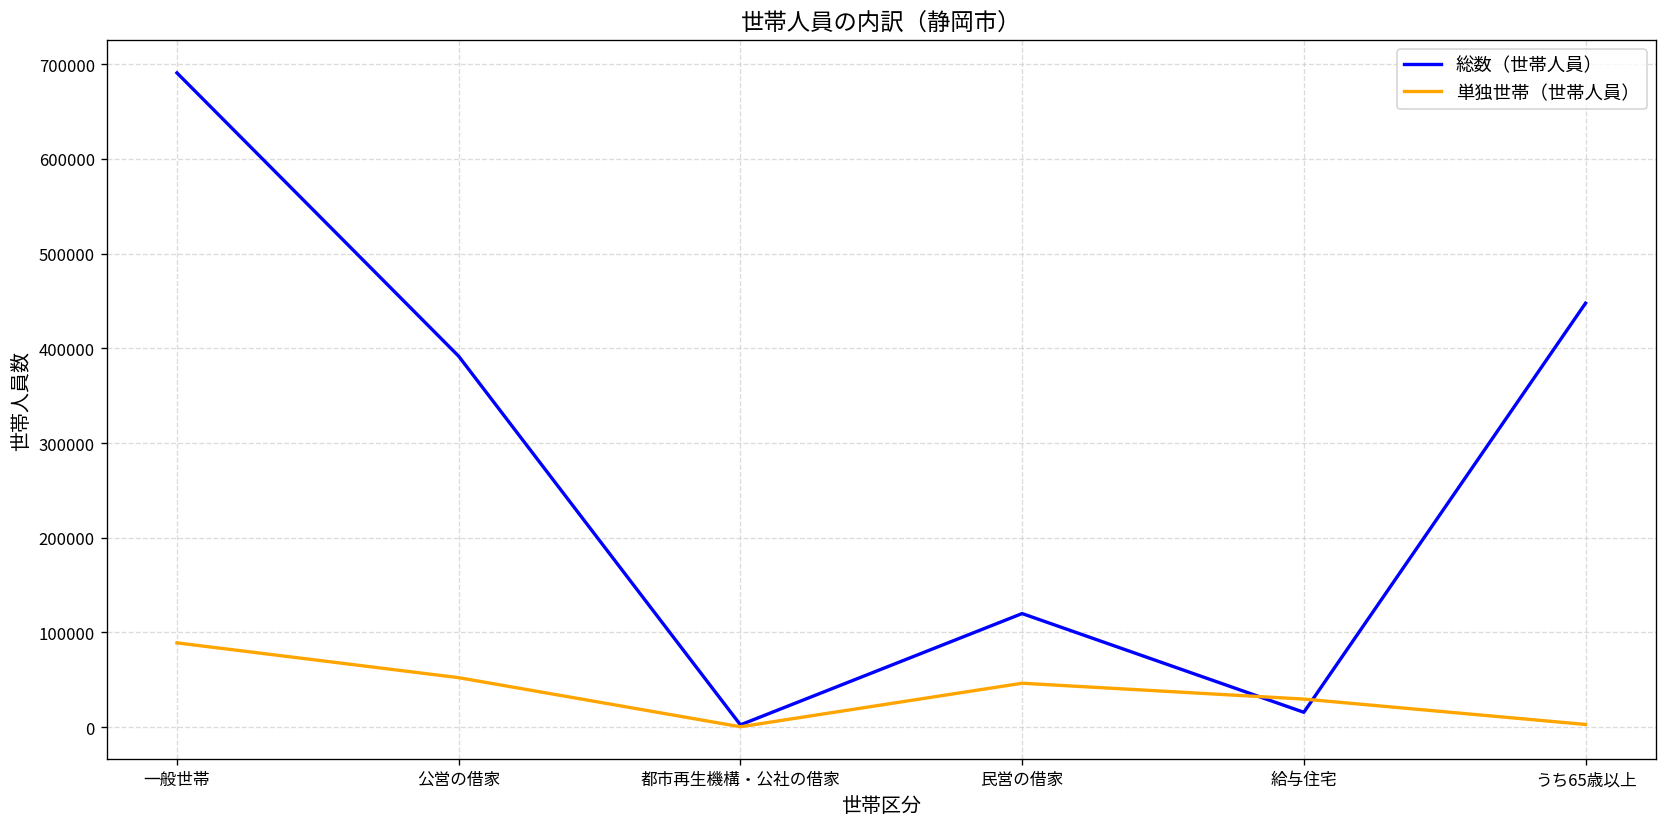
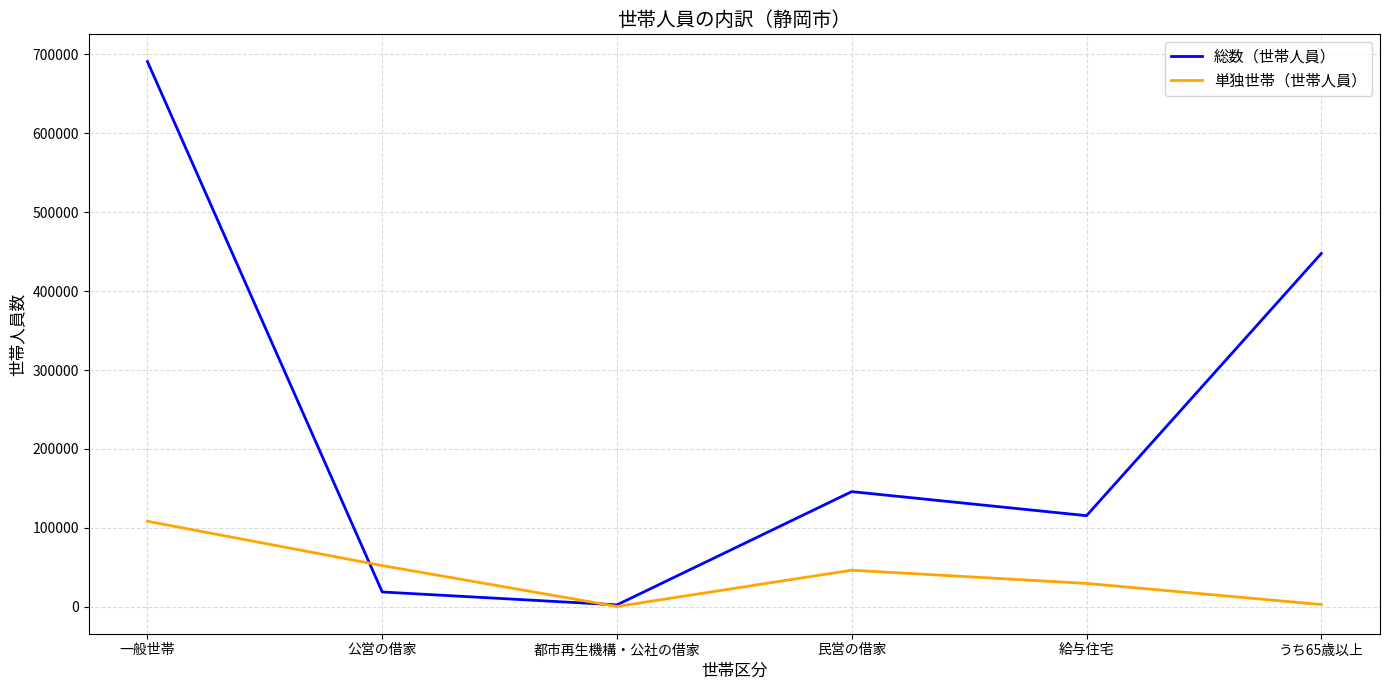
  {
    "総数（世帯人員）": {
      "一般世帯": 690000,
-     "公営の借家": 390000,
-     "民営の借家": 120000,
-     "給与住宅": 20000,
+     "公営の借家": 20000,
+     "民営の借家": 150000,
+     "給与住宅": 120000,
      "うち65歳以上": 450000
    },
    "単独世帯（世帯人員）": {
-     "一般世帯": 90000,
+     "一般世帯": 110000,
      "公営の借家": 50000,
      "民営の借家": 50000,
      "給与住宅": 30000,
      "うち65歳以上": 0
    }
  }
